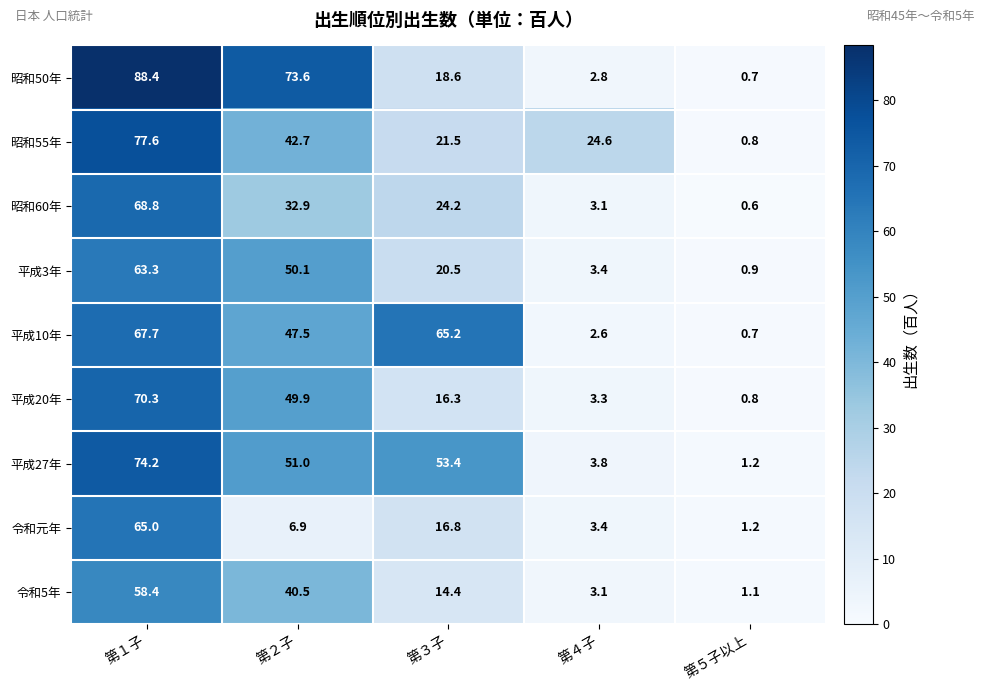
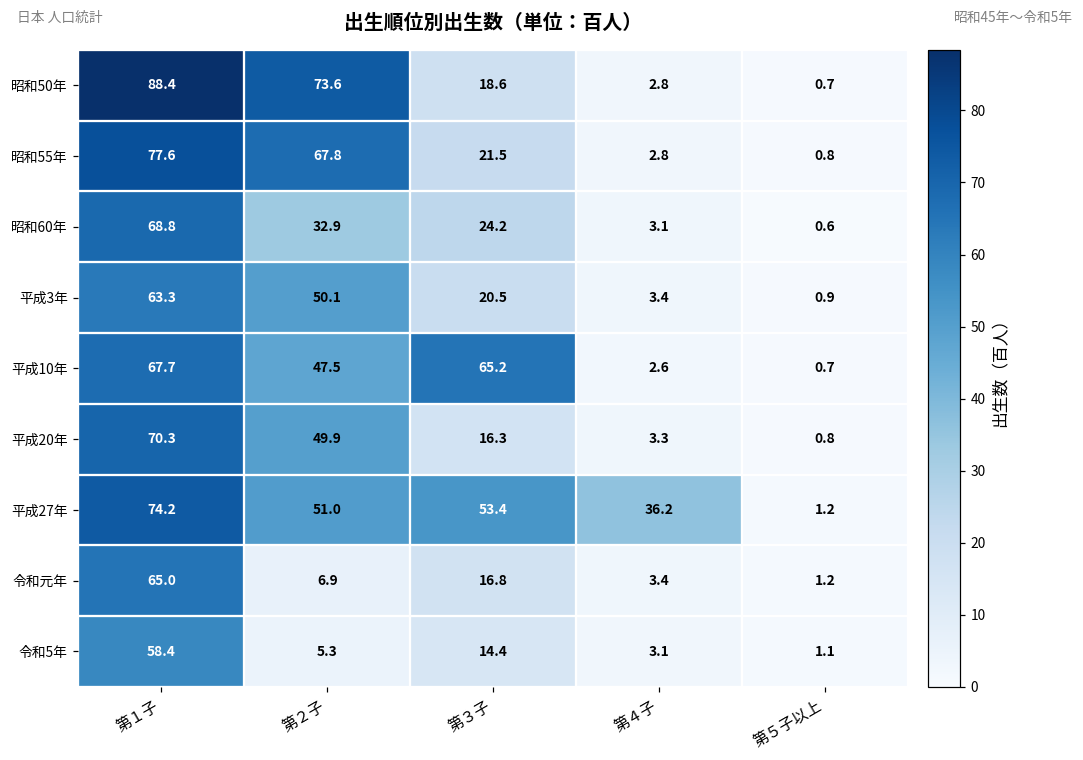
  {
    "昭和50年": {
      "第１子": 88.4,
      "第２子": 73.6,
      "第３子": 18.6,
      "第４子": 2.8,
      "第５子以上": 0.7
    },
    "昭和55年": {
      "第１子": 77.6,
-     "第２子": 42.7,
+     "第２子": 67.8,
      "第３子": 21.5,
-     "第４子": 24.6,
+     "第４子": 2.8,
      "第５子以上": 0.8
    },
    "昭和60年": {
      "第１子": 68.8,
      "第２子": 32.9,
      "第３子": 24.2,
      "第４子": 3.1,
      "第５子以上": 0.6
    },
    "平成3年": {
      "第１子": 63.3,
      "第２子": 50.1,
      "第３子": 20.5,
      "第４子": 3.4,
      "第５子以上": 0.9
    },
    "平成10年": {
      "第１子": 67.7,
      "第２子": 47.5,
      "第３子": 65.2,
      "第４子": 2.6,
      "第５子以上": 0.7
    },
    "平成20年": {
      "第１子": 70.3,
      "第２子": 49.9,
      "第３子": 16.3,
      "第４子": 3.3,
      "第５子以上": 0.8
    },
    "平成27年": {
      "第１子": 74.2,
      "第２子": 51.0,
      "第３子": 53.4,
-     "第４子": 3.8,
+     "第４子": 36.2,
      "第５子以上": 1.2
    },
    "令和元年": {
      "第１子": 65.0,
      "第２子": 6.9,
      "第３子": 16.8,
      "第４子": 3.4,
      "第５子以上": 1.2
    },
    "令和5年": {
      "第１子": 58.4,
-     "第２子": 40.5,
+     "第２子": 5.3,
      "第３子": 14.4,
      "第４子": 3.1,
      "第５子以上": 1.1
    }
  }
